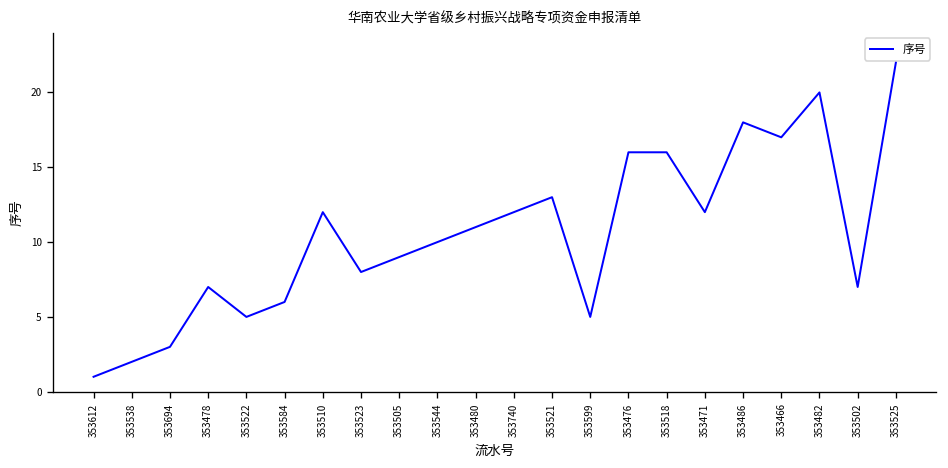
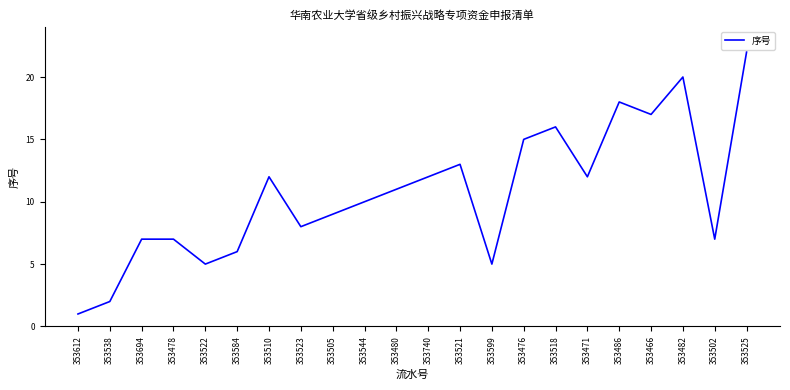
  {
    "353612": 1,
    "353538": 2,
-   "353694": 3,
+   "353694": 7,
    "353478": 7,
    "353522": 5,
    "353584": 6,
    "353510": 12,
    "353523": 8,
    "353505": 9,
    "353544": 10,
    "353480": 11,
    "353740": 12,
    "353521": 13,
    "353599": 5,
-   "353476": 16,
+   "353476": 15,
    "353518": 16,
    "353471": 12,
    "353486": 18,
    "353466": 17,
    "353482": 20,
    "353502": 7,
    "353525": 22
  }
